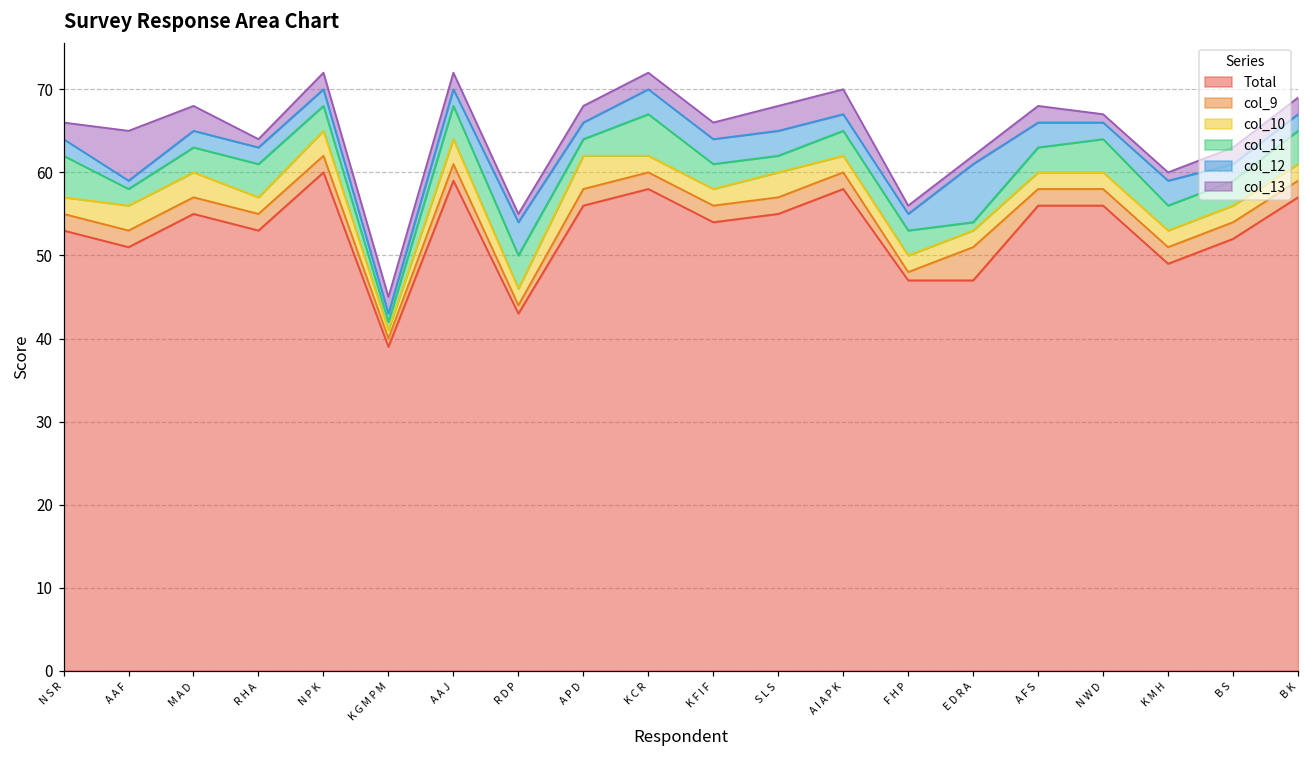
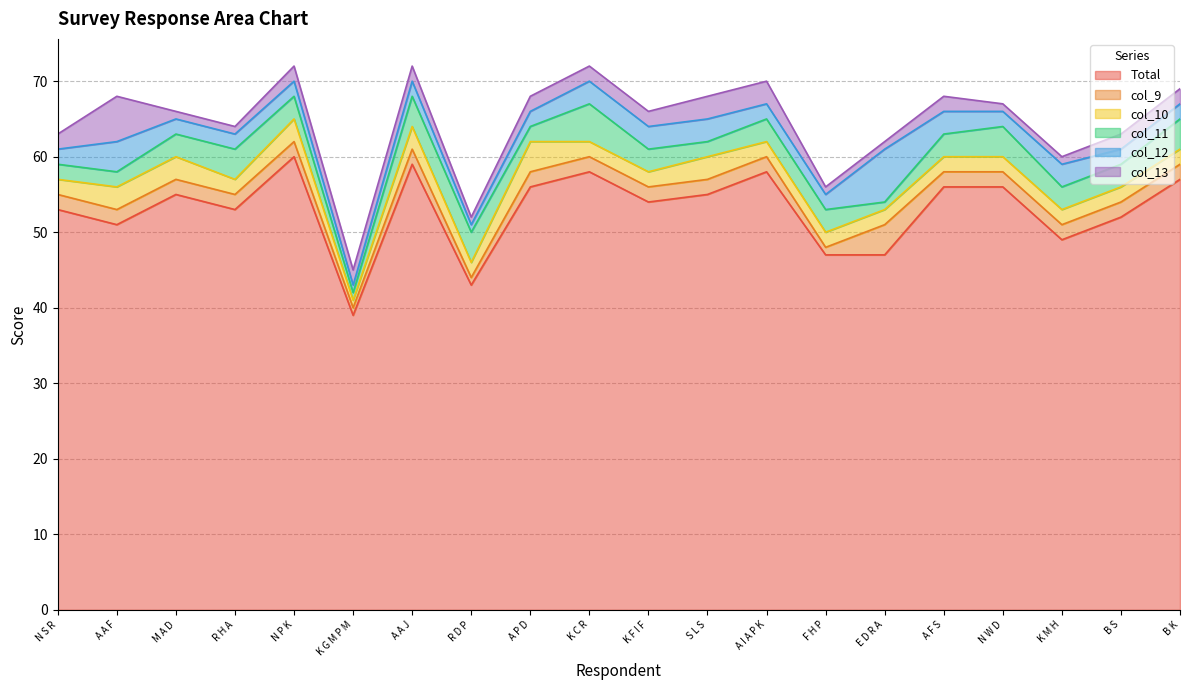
  {
    "col_11": {
-     "N S R": 5,
+     "N S R": 2,
      "A A F": 2,
      "M A D": 3,
      "R H A": 4,
      "N P K": 3,
      "K G M P M": 1,
      "A A J": 4,
      "R D P": 4,
      "A P D": 2,
      "K C R": 5,
      "K F I F": 3,
      "S L S": 2,
      "A I A P K": 3,
      "F H P": 3,
      "E D R A": 1,
      "A F S": 3,
      "N W D": 4,
      "K M H": 3,
      "B K": 4
    },
    "col_12": {
      "N S R": 2,
-     "A A F": 1,
+     "A A F": 4,
      "M A D": 2,
      "R H A": 2,
      "N P K": 2,
      "K G M P M": 1,
      "A A J": 2,
-     "R D P": 4,
+     "R D P": 1,
      "A P D": 2,
      "K C R": 3,
      "K F I F": 3,
      "S L S": 3,
      "A I A P K": 2,
      "F H P": 2,
      "E D R A": 7,
      "A F S": 3,
      "N W D": 2,
      "K M H": 3,
      "B K": 2
    },
    "col_13": {
      "N S R": 2,
      "A A F": 6,
-     "M A D": 3,
+     "M A D": 1,
      "R H A": 1,
      "N P K": 2,
      "K G M P M": 2,
      "A A J": 2,
      "R D P": 1,
      "A P D": 2,
      "K C R": 2,
      "K F I F": 2,
      "S L S": 3,
      "A I A P K": 3,
      "F H P": 1,
      "E D R A": 1,
      "A F S": 2,
      "N W D": 1,
      "K M H": 1,
      "B K": 2
    }
  }
